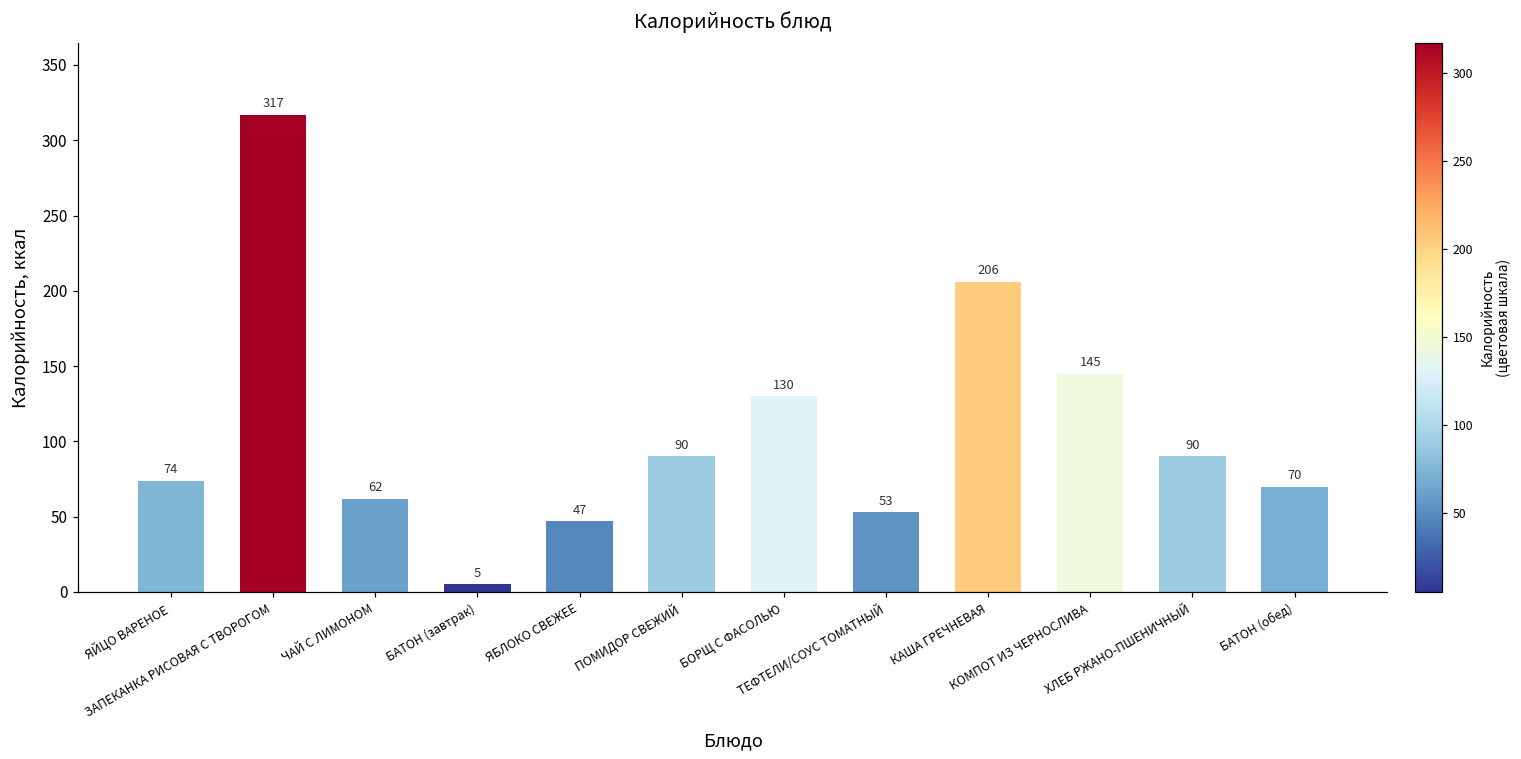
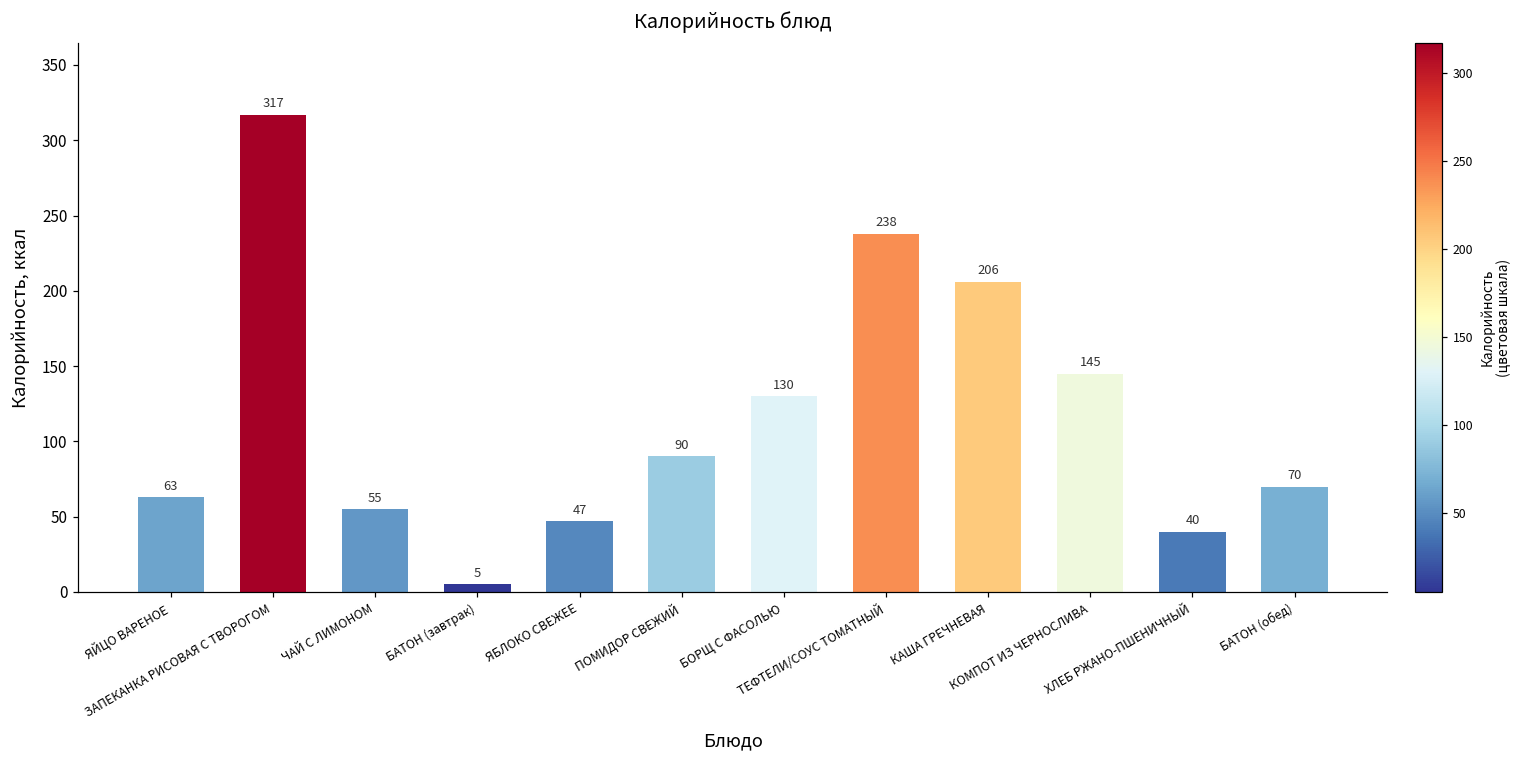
  {
-   "ЯЙЦО ВАРЕНОЕ": 74,
+   "ЯЙЦО ВАРЕНОЕ": 63,
    "ЗАПЕКАНКА РИСОВАЯ С ТВОРОГОМ": 317,
-   "ЧАЙ С ЛИМОНОМ": 62,
+   "ЧАЙ С ЛИМОНОМ": 55,
    "БАТОН (завтрак)": 5,
    "ЯБЛОКО СВЕЖЕЕ": 47,
    "ПОМИДОР СВЕЖИЙ": 90,
    "БОРЩ С ФАСОЛЬЮ": 130,
-   "ТЕФТЕЛИ/СОУС ТОМАТНЫЙ": 53,
+   "ТЕФТЕЛИ/СОУС ТОМАТНЫЙ": 238,
    "КАША ГРЕЧНЕВАЯ": 206,
    "КОМПОТ ИЗ ЧЕРНОСЛИВА": 145,
-   "ХЛЕБ РЖАНО-ПШЕНИЧНЫЙ": 90,
+   "ХЛЕБ РЖАНО-ПШЕНИЧНЫЙ": 40,
    "БАТОН (обед)": 70
  }
